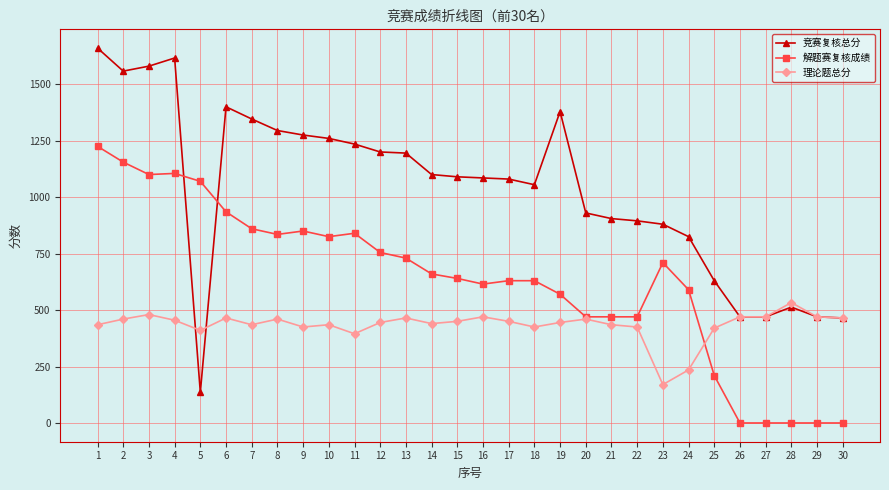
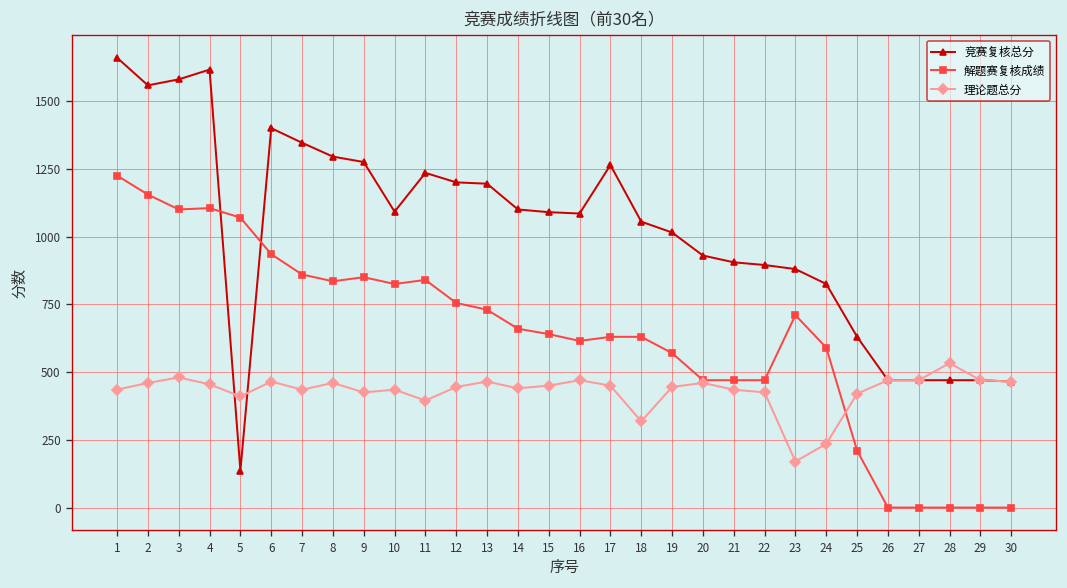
  {
    "竞赛复核总分": {
      "1": 1660,
      "2": 1560,
      "3": 1580,
      "4": 1620,
      "5": 140,
      "6": 1400,
      "7": 1350,
      "8": 1300,
      "9": 1280,
-     "10": 1260,
+     "10": 1090,
      "11": 1240,
      "12": 1200,
      "13": 1200,
      "14": 1100,
      "15": 1090,
      "16": 1090,
-     "17": 1080,
+     "17": 1260,
      "18": 1060,
-     "19": 1380,
+     "19": 1020,
      "20": 930,
      "21": 910,
      "22": 900,
      "23": 880,
      "24": 830,
      "25": 630,
-     "28": 510
+     "28": 470
    },
    "解题赛复核成绩": {
      "1": 1230,
      "2": 1160,
      "3": 1100,
      "4": 1110,
      "5": 1070,
      "6": 940,
      "7": 860,
      "8": 840,
      "9": 850,
      "10": 830,
      "11": 840,
      "12": 760,
      "13": 730,
      "14": 660,
      "15": 640,
      "16": 620,
      "17": 630,
      "18": 630,
      "19": 570,
      "21": 470,
      "22": 470,
      "23": 710,
      "24": 590,
      "25": 210,
      "26": 0,
      "27": 0,
      "28": 0,
      "29": 0,
      "30": 0
    },
    "理论题总分": {
      "1": 440,
      "2": 460,
      "3": 480,
      "4": 460,
      "5": 410,
      "6": 470,
      "7": 440,
      "8": 460,
      "9": 430,
      "10": 440,
      "11": 400,
      "12": 450,
      "13": 470,
      "14": 440,
      "15": 450,
      "16": 470,
      "17": 450,
-     "18": 430,
+     "18": 320,
      "19": 450,
      "21": 440,
      "22": 430,
      "23": 170,
      "24": 240,
      "25": 420,
      "28": 530
    }
  }
